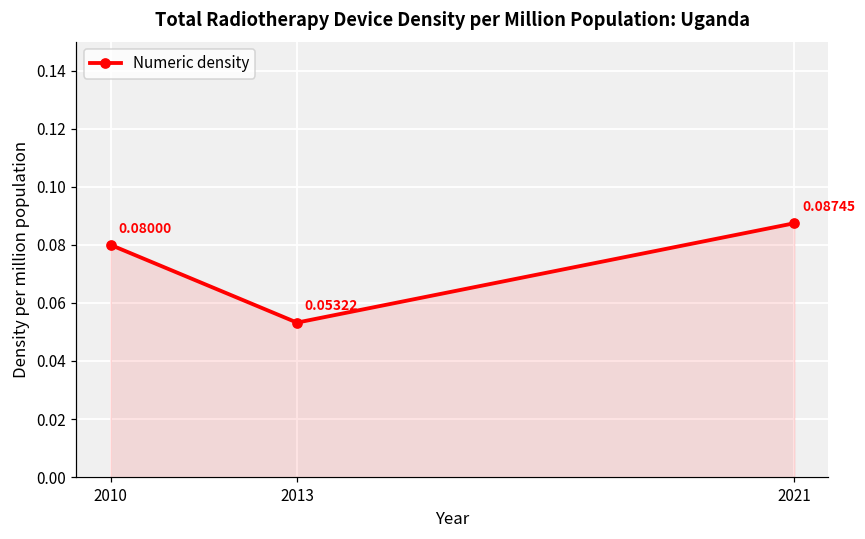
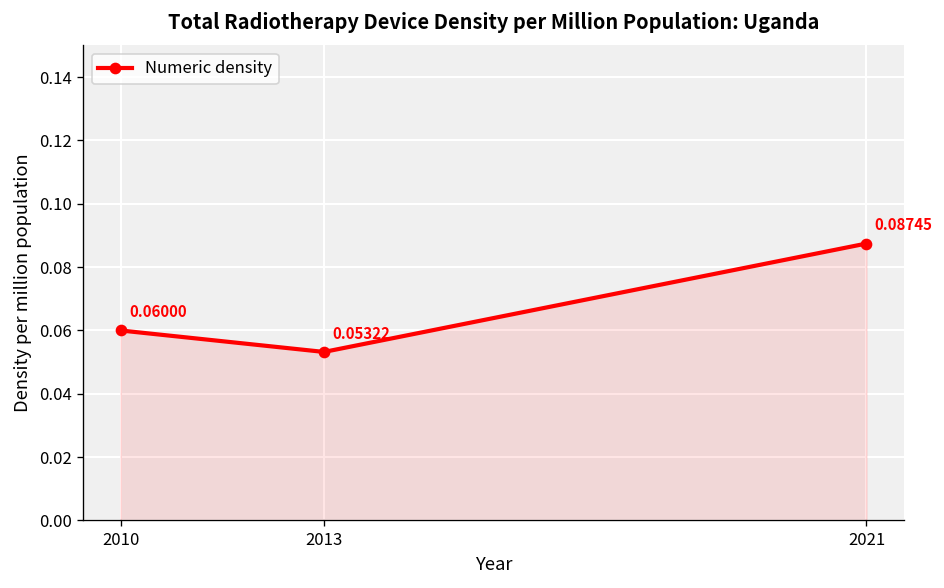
  {
-   "2010": 0.08000,
+   "2010": 0.06000,
    "2013": 0.05322,
    "2021": 0.08745
  }
